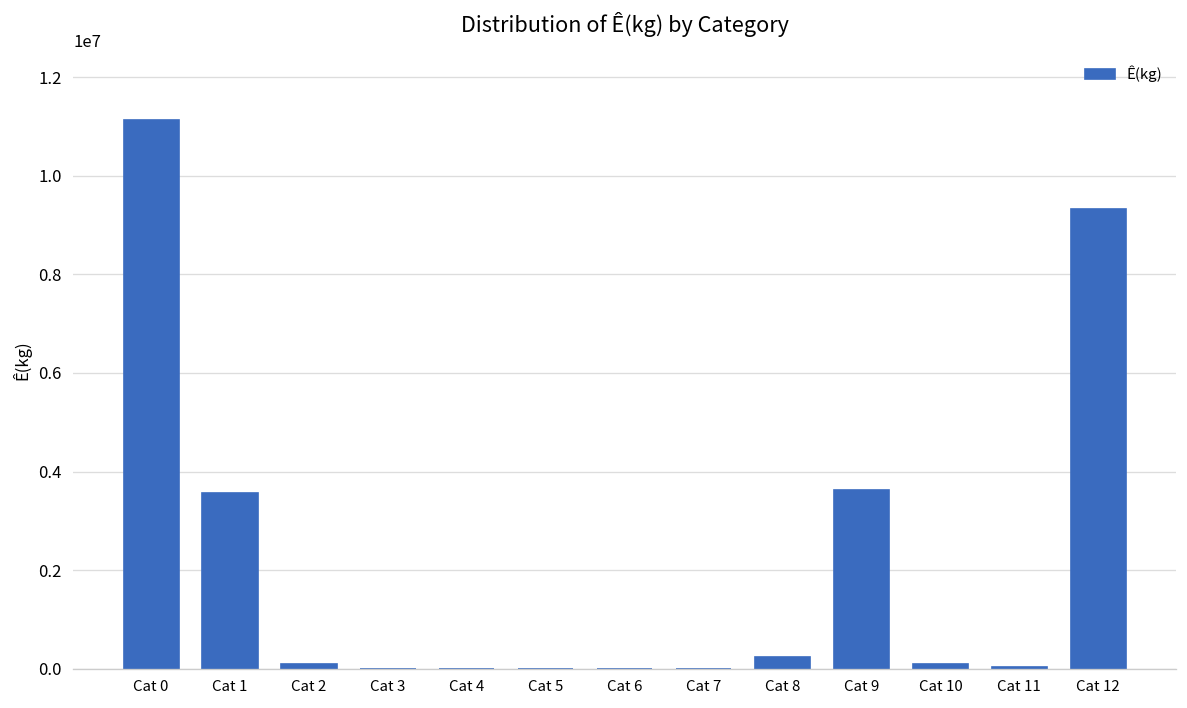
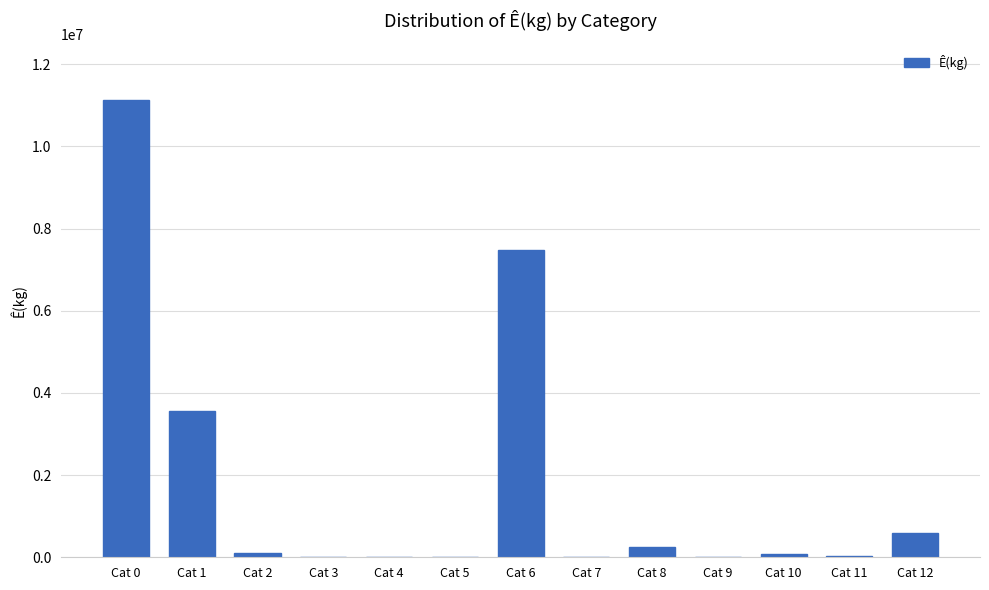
  {
    "Cat 0": 11100000,
    "Cat 1": 3600000,
    "Cat 2": 100000,
-   "Cat 6": 0,
+   "Cat 6": 7500000,
    "Cat 8": 200000,
-   "Cat 9": 3600000,
+   "Cat 9": 0,
    "Cat 10": 100000,
-   "Cat 12": 9300000
+   "Cat 12": 600000
  }
